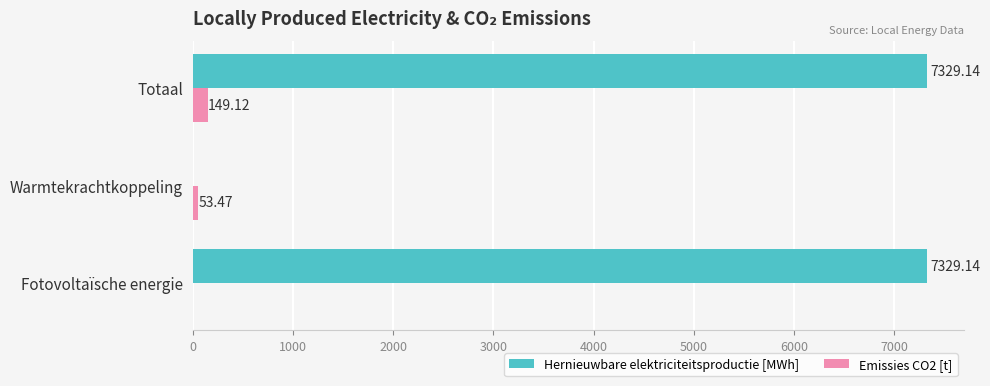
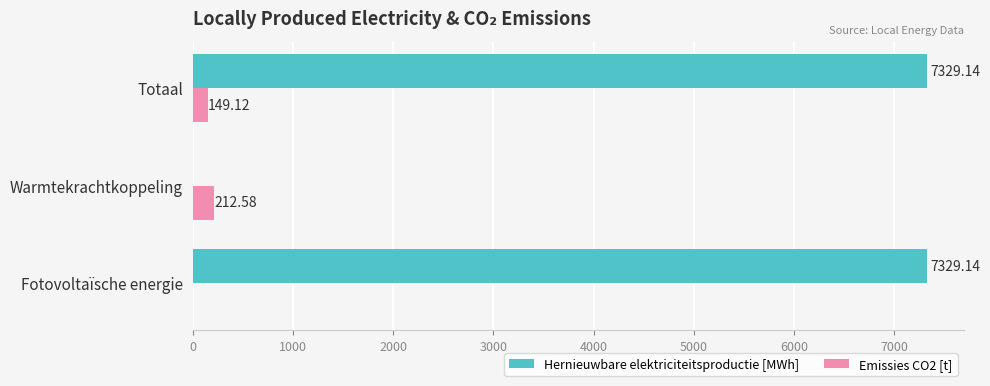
  {
    "Hernieuwbare elektriciteitsproductie [MWh]": {
      "Totaal": 7329.14,
      "Fotovoltaïsche energie": 7329.14
    },
    "Emissies CO2 [t]": {
      "Totaal": 149.12,
-     "Warmtekrachtkoppeling": 53.47
+     "Warmtekrachtkoppeling": 212.58
    }
  }
